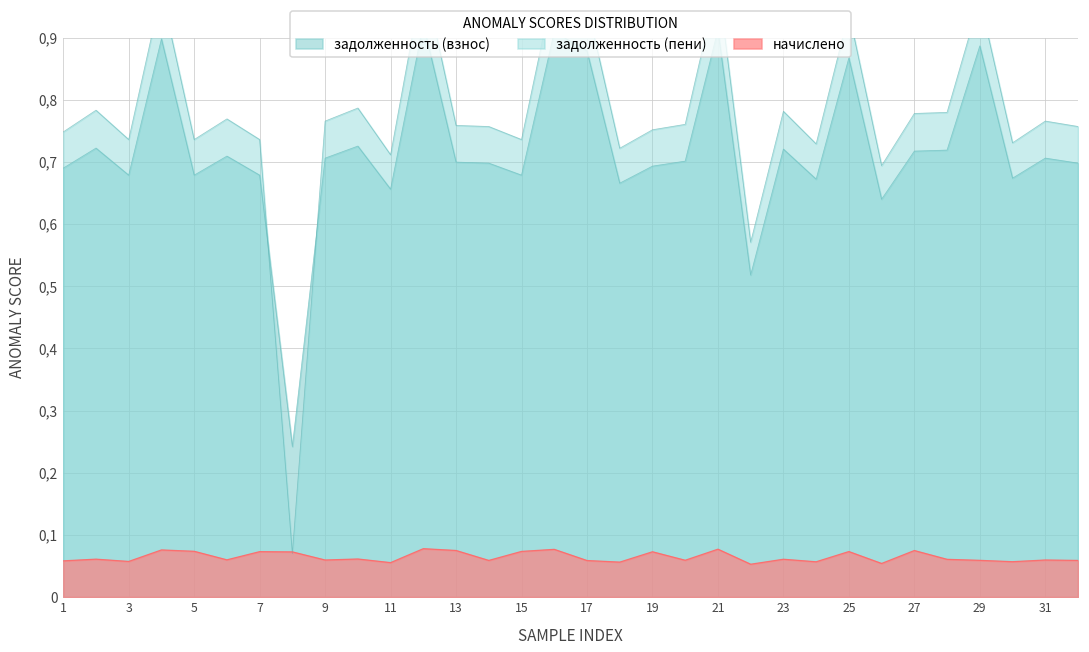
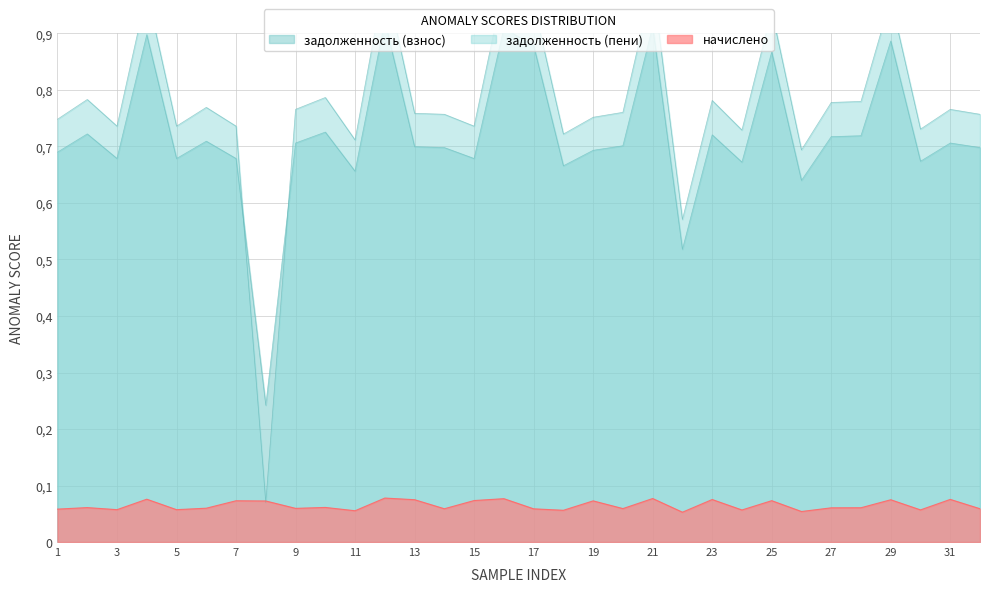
  {
    "начислено": {
      "1": 0.6,
      "3": 0.6,
-     "5": 0.7,
+     "5": 0.6,
      "7": 0.7,
      "9": 0.6,
      "11": 0.6,
      "13": 0.7,
      "15": 0.7,
      "17": 0.6,
      "19": 0.7,
      "21": 0.8,
-     "23": 0.6,
+     "23": 0.8,
      "25": 0.7,
-     "27": 0.7,
-     "29": 0.6,
-     "31": 0.6
+     "27": 0.6,
+     "29": 0.7,
+     "31": 0.8
    }
  }
